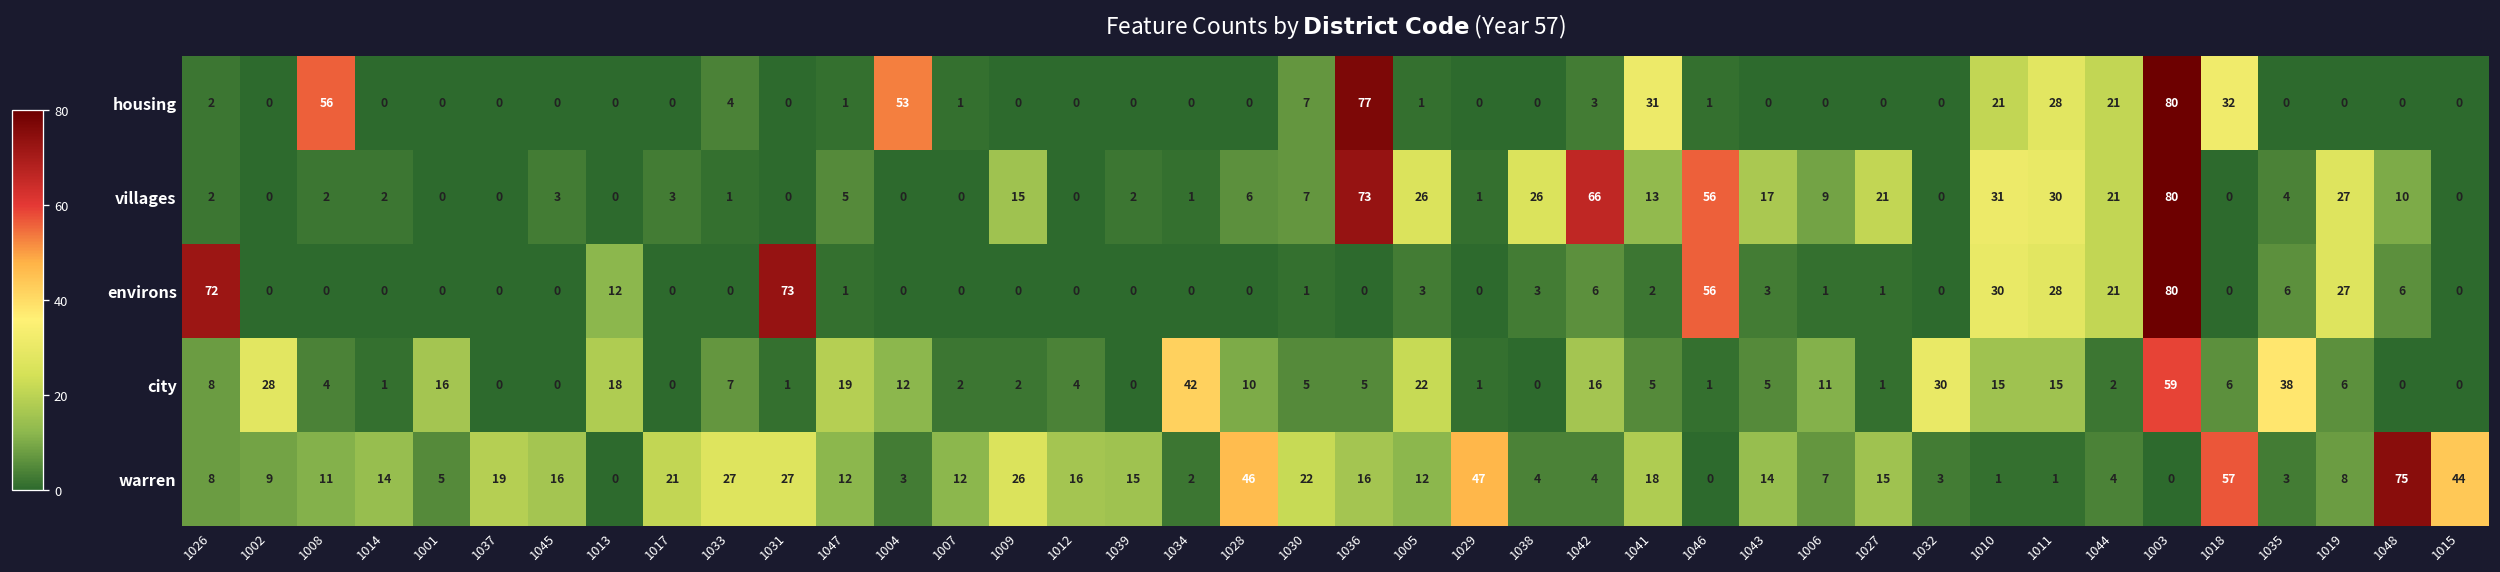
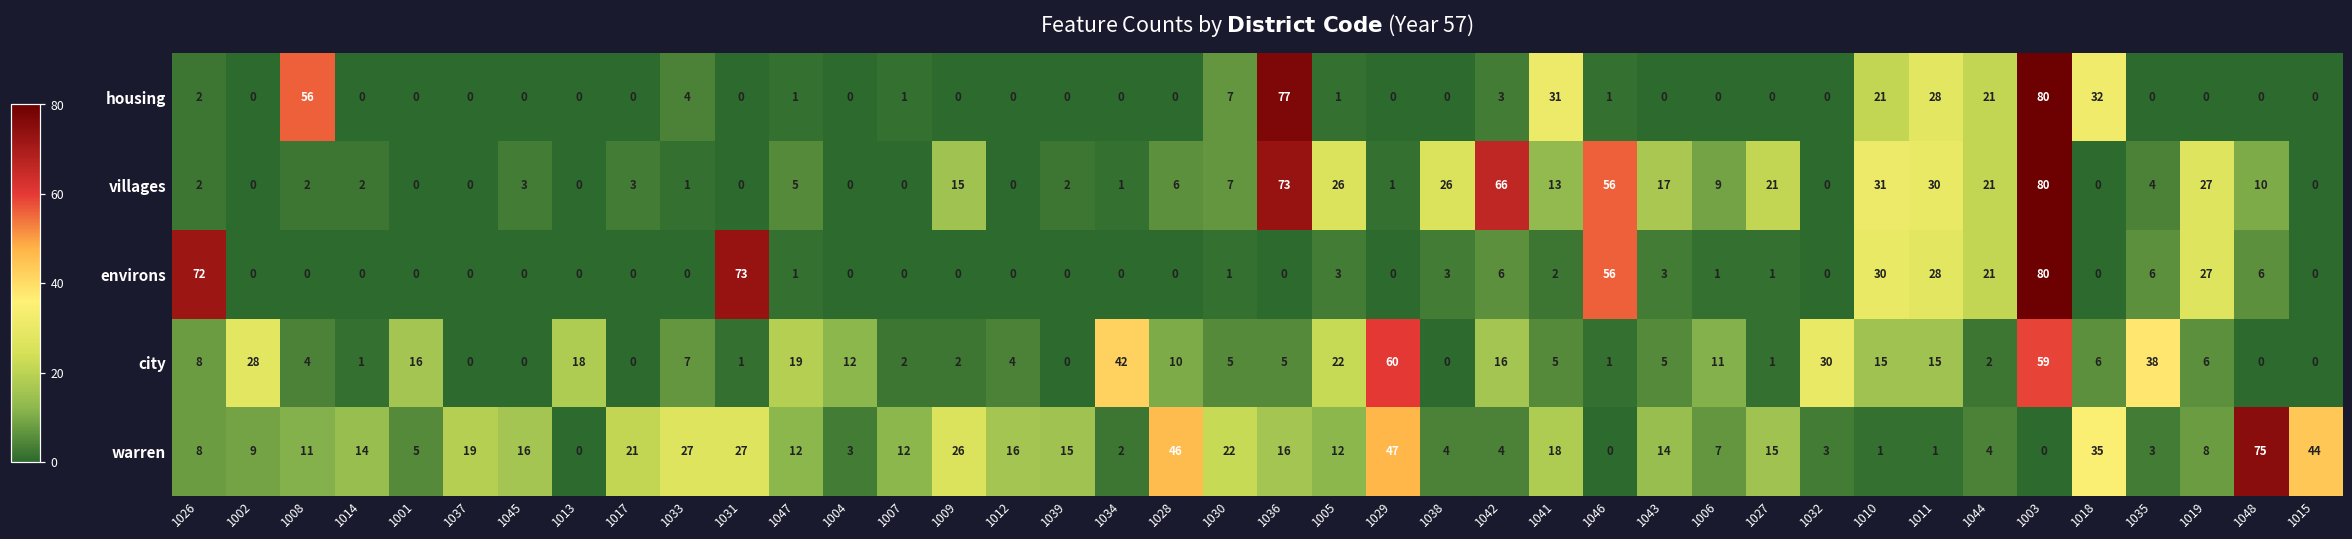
  {
    "housing": {
      "1026": 2,
      "1002": 0,
      "1008": 56,
      "1014": 0,
      "1001": 0,
      "1037": 0,
      "1045": 0,
      "1013": 0,
      "1017": 0,
      "1033": 4,
      "1031": 0,
      "1047": 1,
-     "1004": 53,
+     "1004": 0,
      "1007": 1,
      "1009": 0,
      "1012": 0,
      "1039": 0,
      "1034": 0,
      "1028": 0,
      "1030": 7,
      "1036": 77,
      "1005": 1,
      "1029": 0,
      "1038": 0,
      "1042": 3,
      "1041": 31,
      "1046": 1,
      "1043": 0,
      "1006": 0,
      "1027": 0,
      "1032": 0,
      "1010": 21,
      "1011": 28,
      "1044": 21,
      "1003": 80,
      "1018": 32,
      "1035": 0,
      "1019": 0,
      "1048": 0,
      "1015": 0
    },
    "villages": {
      "1026": 2,
      "1002": 0,
      "1008": 2,
      "1014": 2,
      "1001": 0,
      "1037": 0,
      "1045": 3,
      "1013": 0,
      "1017": 3,
      "1033": 1,
      "1031": 0,
      "1047": 5,
      "1004": 0,
      "1007": 0,
      "1009": 15,
      "1012": 0,
      "1039": 2,
      "1034": 1,
      "1028": 6,
      "1030": 7,
      "1036": 73,
      "1005": 26,
      "1029": 1,
      "1038": 26,
      "1042": 66,
      "1041": 13,
      "1046": 56,
      "1043": 17,
      "1006": 9,
      "1027": 21,
      "1032": 0,
      "1010": 31,
      "1011": 30,
      "1044": 21,
      "1003": 80,
      "1018": 0,
      "1035": 4,
      "1019": 27,
      "1048": 10,
      "1015": 0
    },
    "environs": {
      "1026": 72,
      "1002": 0,
      "1008": 0,
      "1014": 0,
      "1001": 0,
      "1037": 0,
      "1045": 0,
-     "1013": 12,
+     "1013": 0,
      "1017": 0,
      "1033": 0,
      "1031": 73,
      "1047": 1,
      "1004": 0,
      "1007": 0,
      "1009": 0,
      "1012": 0,
      "1039": 0,
      "1034": 0,
      "1028": 0,
      "1030": 1,
      "1036": 0,
      "1005": 3,
      "1029": 0,
      "1038": 3,
      "1042": 6,
      "1041": 2,
      "1046": 56,
      "1043": 3,
      "1006": 1,
      "1027": 1,
      "1032": 0,
      "1010": 30,
      "1011": 28,
      "1044": 21,
      "1003": 80,
      "1018": 0,
      "1035": 6,
      "1019": 27,
      "1048": 6,
      "1015": 0
    },
    "city": {
      "1026": 8,
      "1002": 28,
      "1008": 4,
      "1014": 1,
      "1001": 16,
      "1037": 0,
      "1045": 0,
      "1013": 18,
      "1017": 0,
      "1033": 7,
      "1031": 1,
      "1047": 19,
      "1004": 12,
      "1007": 2,
      "1009": 2,
      "1012": 4,
      "1039": 0,
      "1034": 42,
      "1028": 10,
      "1030": 5,
      "1036": 5,
      "1005": 22,
-     "1029": 1,
+     "1029": 60,
      "1038": 0,
      "1042": 16,
      "1041": 5,
      "1046": 1,
      "1043": 5,
      "1006": 11,
      "1027": 1,
      "1032": 30,
      "1010": 15,
      "1011": 15,
      "1044": 2,
      "1003": 59,
      "1018": 6,
      "1035": 38,
      "1019": 6,
      "1048": 0,
      "1015": 0
    },
    "warren": {
      "1026": 8,
      "1002": 9,
      "1008": 11,
      "1014": 14,
      "1001": 5,
      "1037": 19,
      "1045": 16,
      "1013": 0,
      "1017": 21,
      "1033": 27,
      "1031": 27,
      "1047": 12,
      "1004": 3,
      "1007": 12,
      "1009": 26,
      "1012": 16,
      "1039": 15,
      "1034": 2,
      "1028": 46,
      "1030": 22,
      "1036": 16,
      "1005": 12,
      "1029": 47,
      "1038": 4,
      "1042": 4,
      "1041": 18,
      "1046": 0,
      "1043": 14,
      "1006": 7,
      "1027": 15,
      "1032": 3,
      "1010": 1,
      "1011": 1,
      "1044": 4,
      "1003": 0,
-     "1018": 57,
+     "1018": 35,
      "1035": 3,
      "1019": 8,
      "1048": 75,
      "1015": 44
    }
  }
